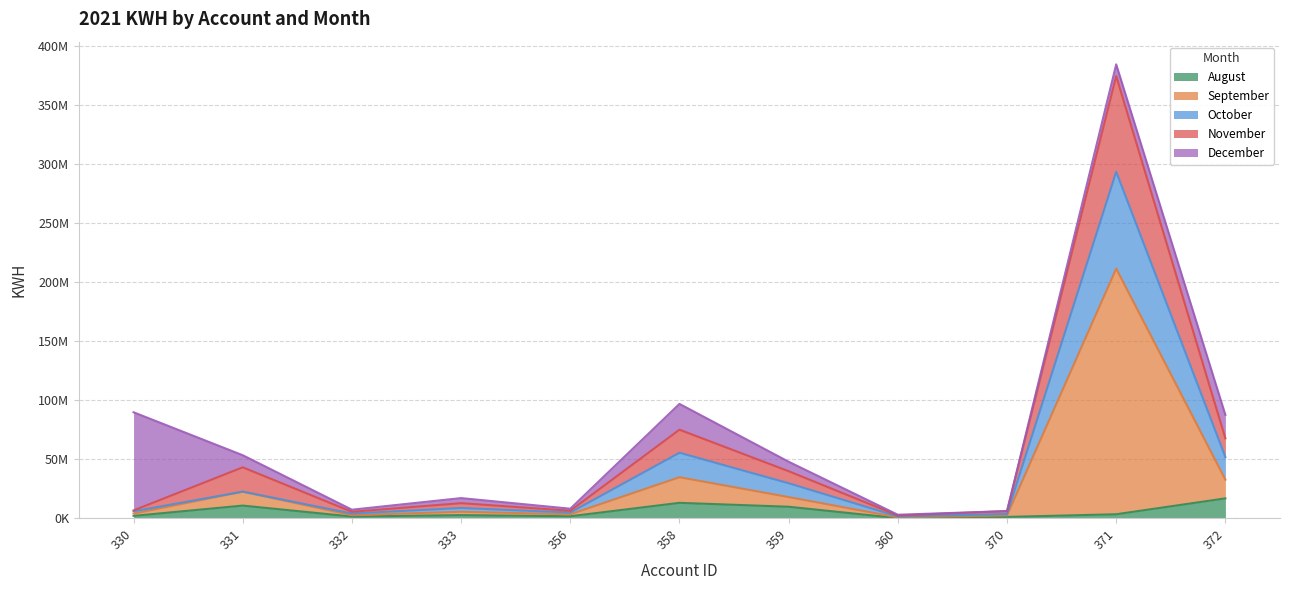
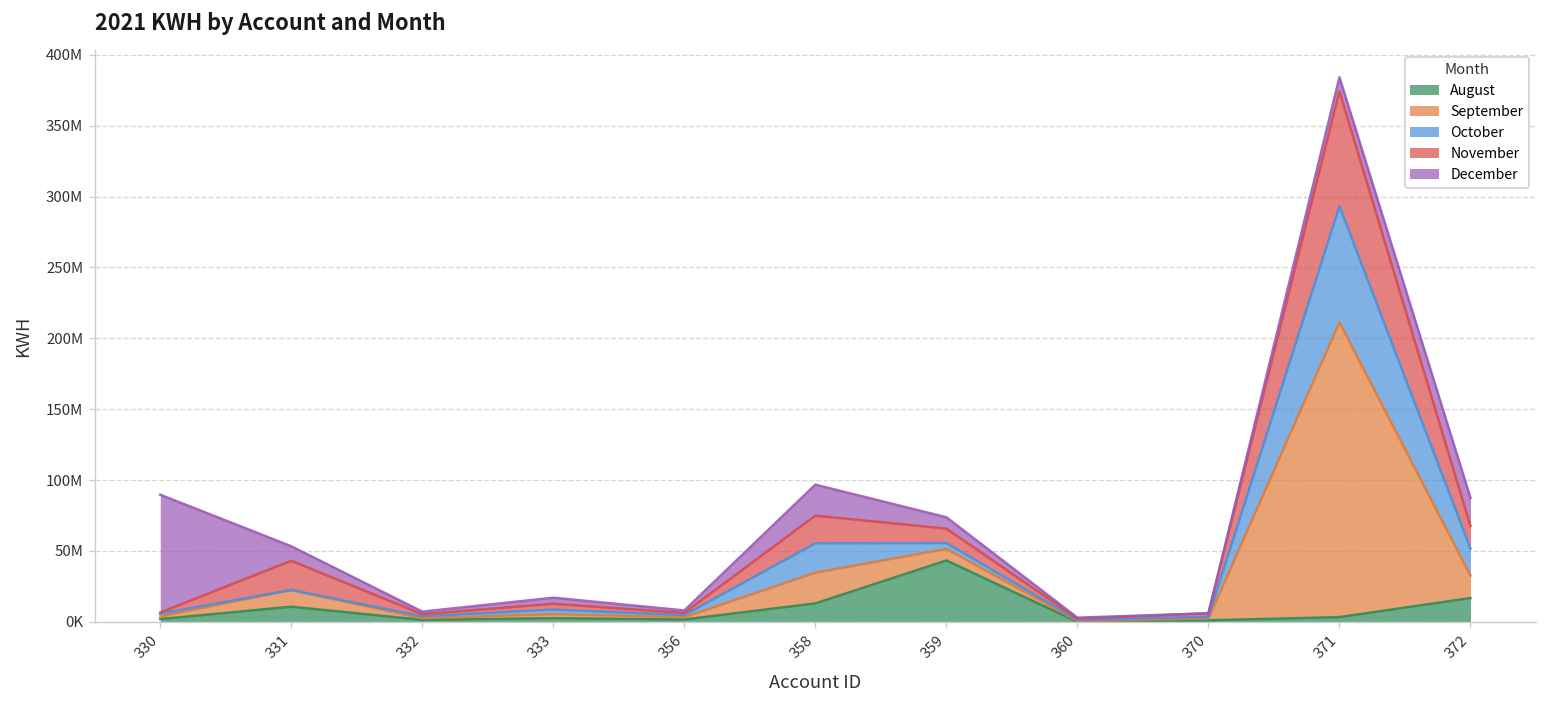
  {
    "August": {
      "331": 11000000,
      "333": 3000000,
      "358": 13000000,
-     "359": 10000000,
+     "359": 43000000,
      "371": 3000000,
      "372": 17000000
    },
    "October": {
      "333": 3000000,
      "358": 21000000,
-     "359": 12000000,
+     "359": 4000000,
      "371": 82000000,
      "372": 19000000
    },
    "December": {
      "330": 83000000,
      "331": 10000000,
      "333": 4000000,
      "358": 22000000,
      "359": 8000000,
      "371": 10000000,
      "372": 20000000
    }
  }
